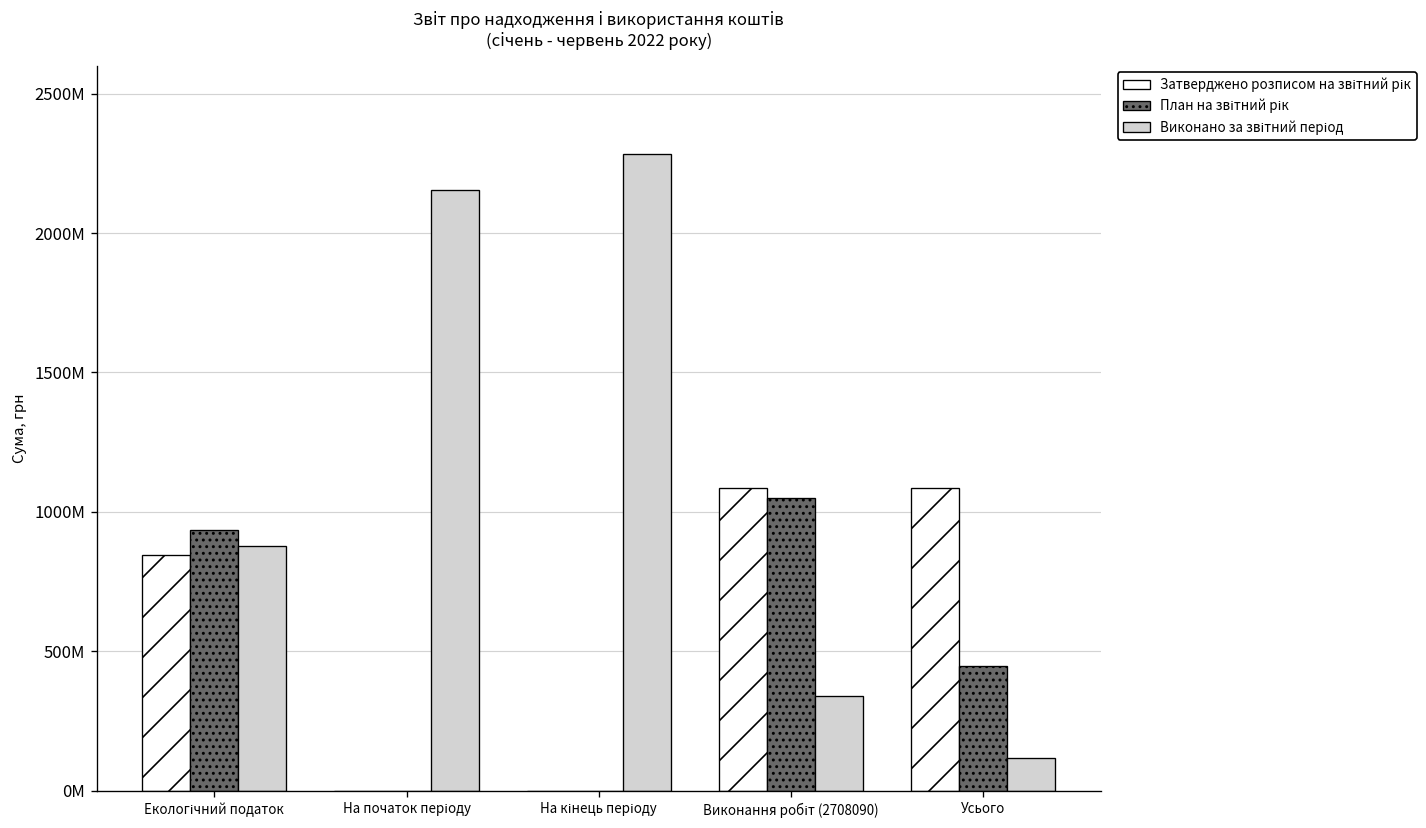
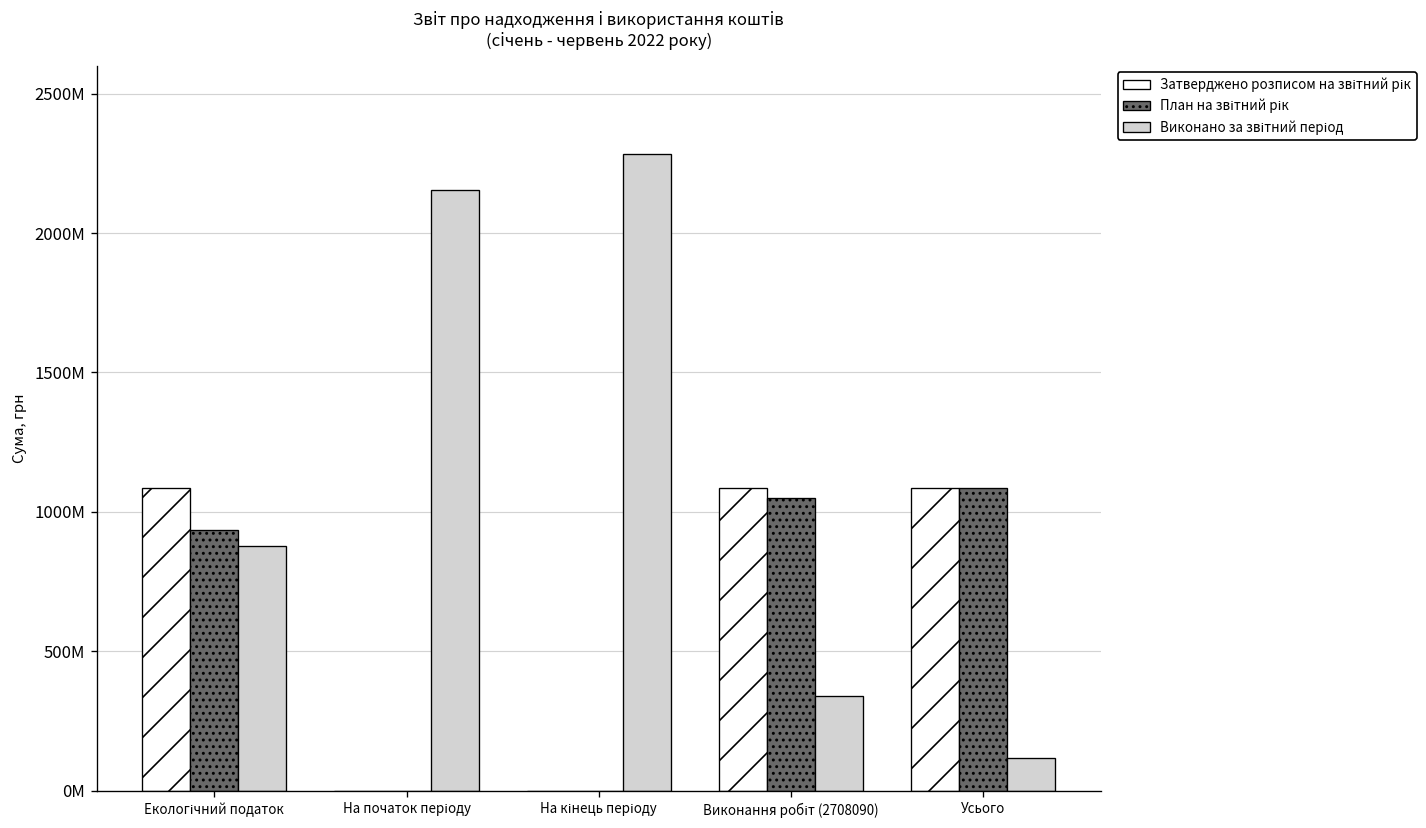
  {
    "Затверджено розписом на звітний рік": {
-     "Екологічний податок": 850000000,
+     "Екологічний податок": 1090000000,
      "На початок періоду": 0,
      "На кінець періоду": 0,
      "Виконання робіт (2708090)": 1090000000,
      "Усього": 1090000000
    },
    "План на звітний рік": {
      "Екологічний податок": 940000000,
      "На початок періоду": 0,
      "На кінець періоду": 0,
      "Виконання робіт (2708090)": 1050000000,
-     "Усього": 450000000
+     "Усього": 1090000000
    },
    "Виконано за звітний період": {
      "Екологічний податок": 880000000,
      "На початок періоду": 2160000000,
      "На кінець періоду": 2280000000,
      "Виконання робіт (2708090)": 340000000,
      "Усього": 120000000
    }
  }
